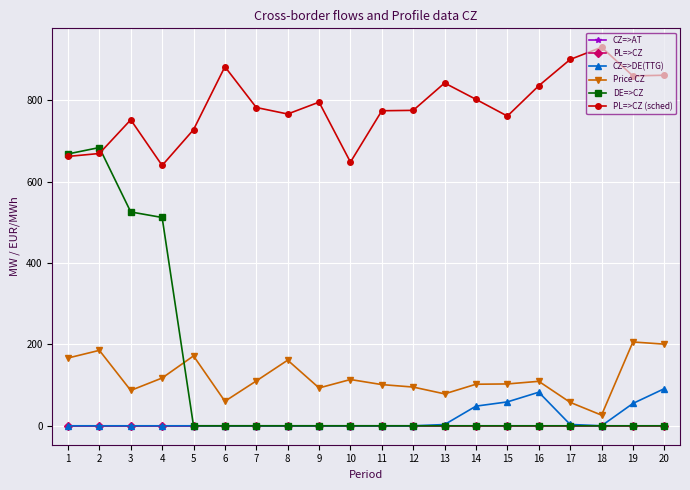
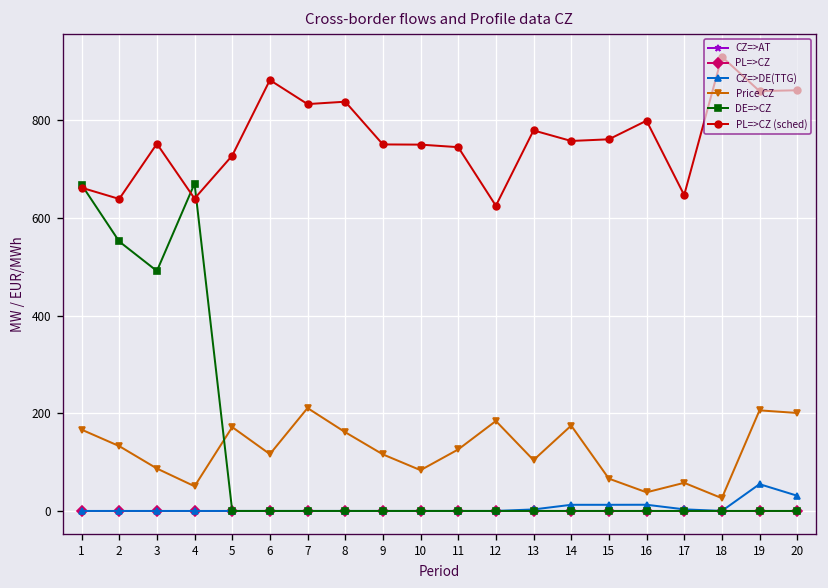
  {
    "CZ=>DE(TTG)": {
-     "14": 50,
-     "15": 60,
-     "16": 80,
+     "14": 10,
+     "15": 10,
+     "16": 10,
      "19": 50,
-     "20": 90
+     "20": 30
    },
    "Price CZ": {
      "1": 170,
-     "2": 190,
+     "2": 130,
      "3": 90,
-     "4": 120,
+     "4": 50,
      "5": 170,
-     "6": 60,
-     "7": 110,
+     "6": 120,
+     "7": 210,
      "8": 160,
-     "9": 90,
-     "10": 110,
-     "11": 100,
-     "12": 100,
-     "13": 80,
-     "14": 100,
-     "15": 100,
-     "16": 110,
+     "9": 120,
+     "10": 80,
+     "11": 130,
+     "12": 180,
+     "13": 100,
+     "14": 170,
+     "15": 70,
+     "16": 40,
      "17": 60,
      "18": 30,
      "19": 210,
      "20": 200
    },
    "DE=>CZ": {
-     "2": 680,
-     "3": 530,
-     "4": 510
+     "2": 550,
+     "3": 490,
+     "4": 670
    },
    "PL=>CZ (sched)": {
-     "2": 670,
+     "2": 640,
      "3": 750,
      "4": 640,
      "5": 730,
      "6": 880,
-     "7": 780,
-     "8": 770,
-     "9": 800,
-     "10": 650,
-     "11": 770,
-     "12": 780,
-     "13": 840,
-     "14": 800,
+     "7": 830,
+     "8": 840,
+     "9": 750,
+     "10": 750,
+     "11": 740,
+     "12": 620,
+     "13": 780,
+     "14": 760,
      "15": 760,
-     "16": 840,
-     "17": 900
+     "16": 800,
+     "17": 650
    }
  }
